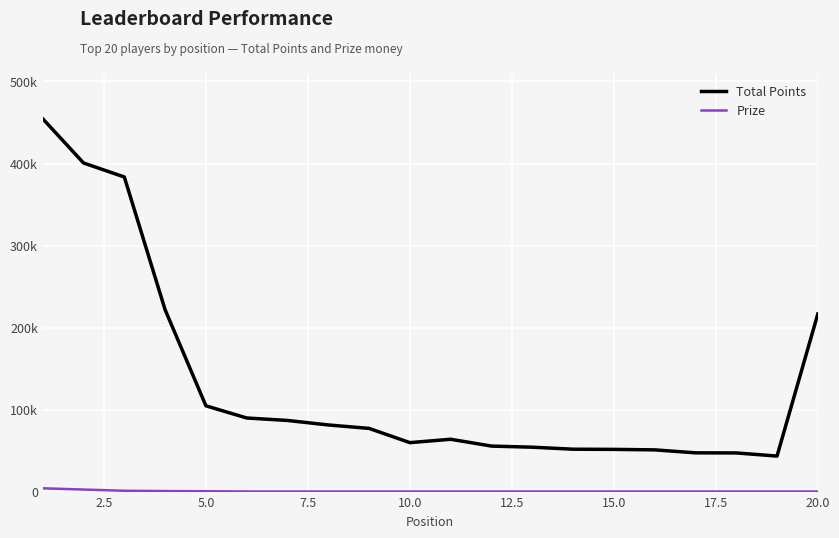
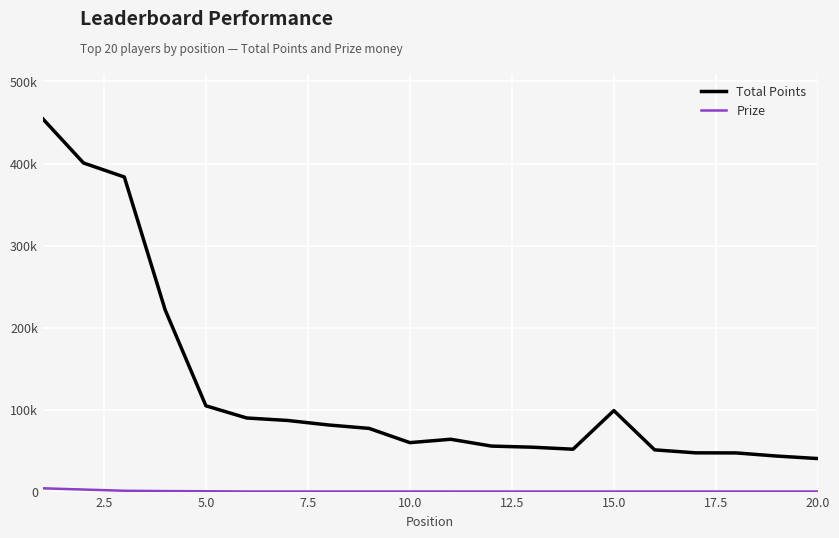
  {
    "Total Points": {
      "5.0": 100000,
      "10.0": 60000,
-     "15.0": 50000,
-     "20.0": 220000
+     "15.0": 100000,
+     "20.0": 40000
    },
    "Prize": {
      "5.0": 0,
      "10.0": 0,
      "15.0": 0,
      "20.0": 0
    }
  }
